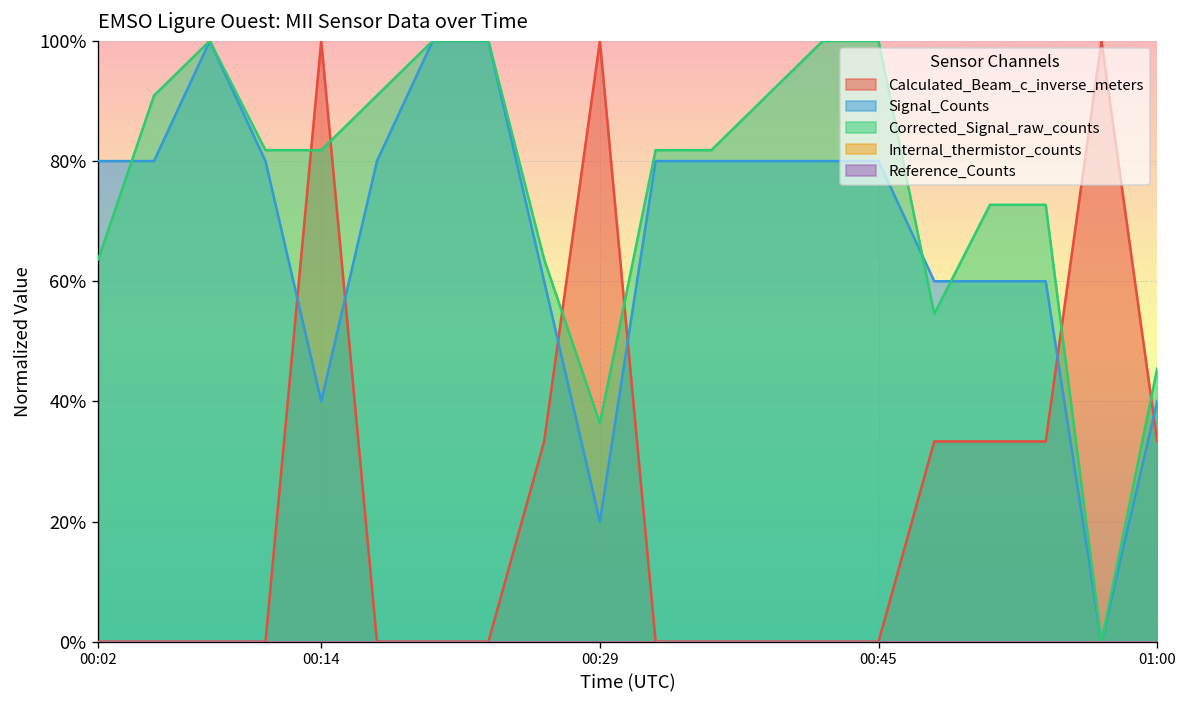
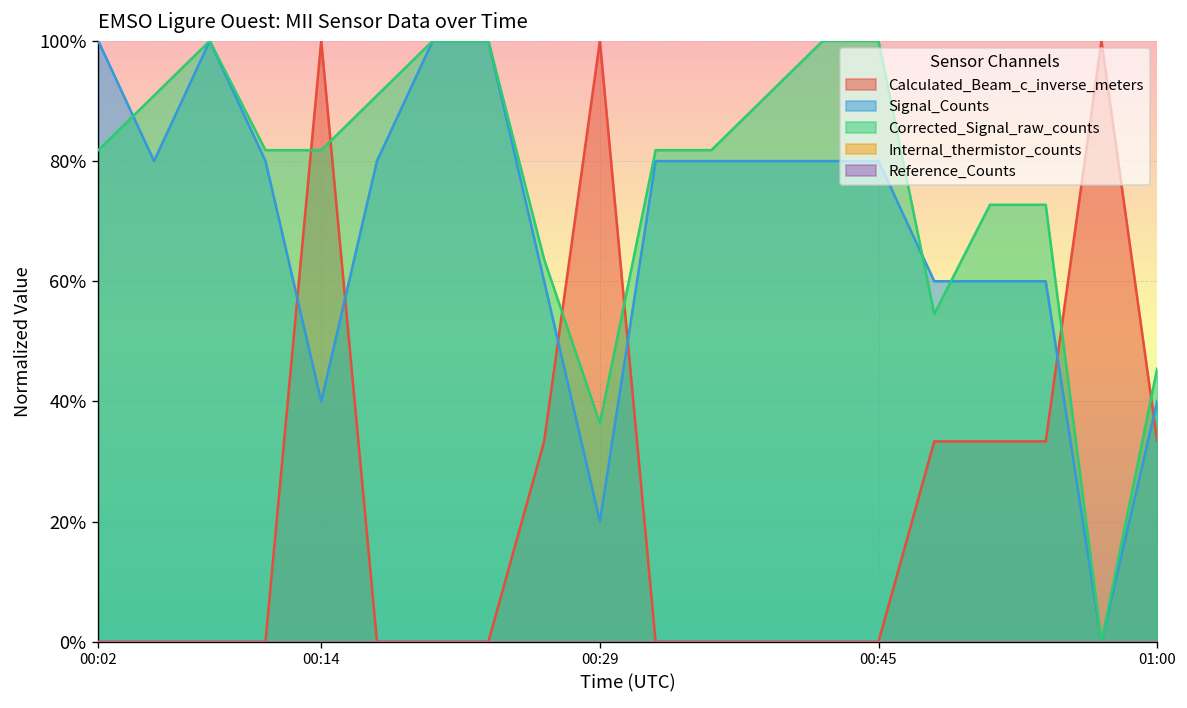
  {
    "Calculated_Beam_c_inverse_meters": {
      "00:14": "100%",
      "00:29": "100%",
      "01:00": "33%"
    },
    "Signal_Counts": {
-     "00:02": "80%",
+     "00:02": "100%",
      "00:14": "40%",
      "00:29": "20%",
      "01:00": "40%"
    },
    "Corrected_Signal_raw_counts": {
-     "00:02": "64%",
+     "00:02": "82%",
      "00:14": "82%",
      "00:29": "36%",
      "00:45": "100%",
      "01:00": "45%"
    },
    "Reference_Counts": {
      "00:14": "0%",
      "00:29": "0%",
      "01:00": "0%"
    }
  }
